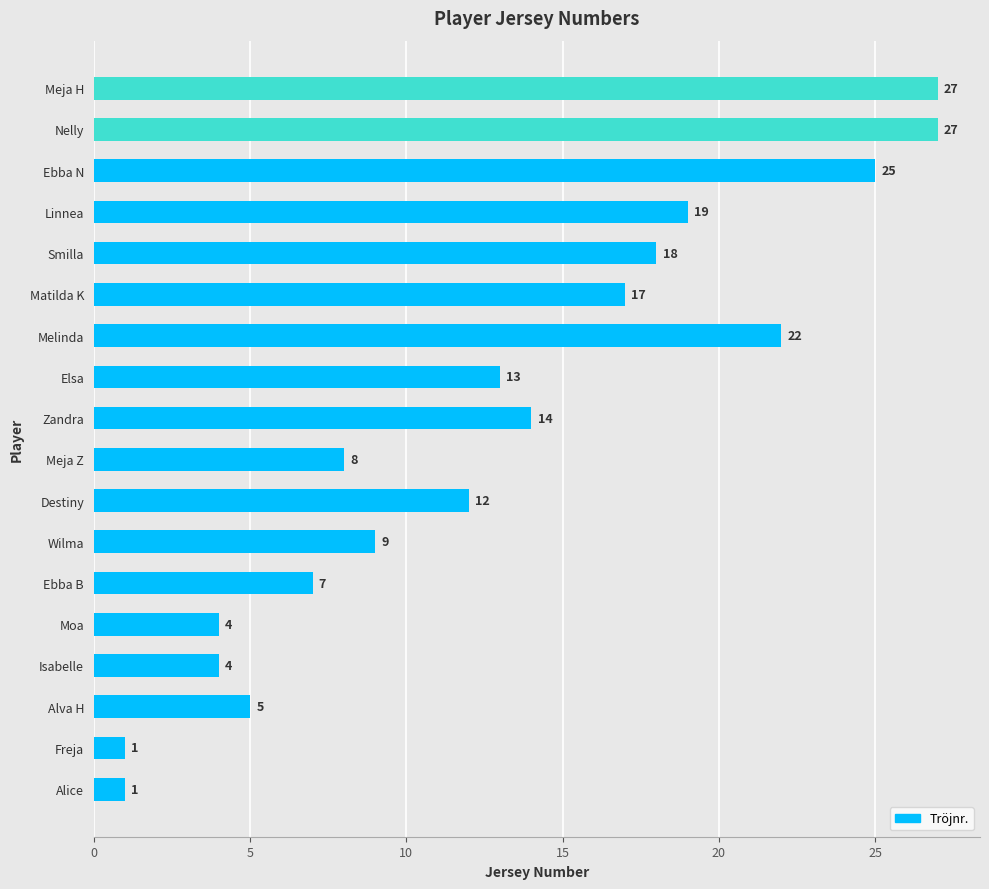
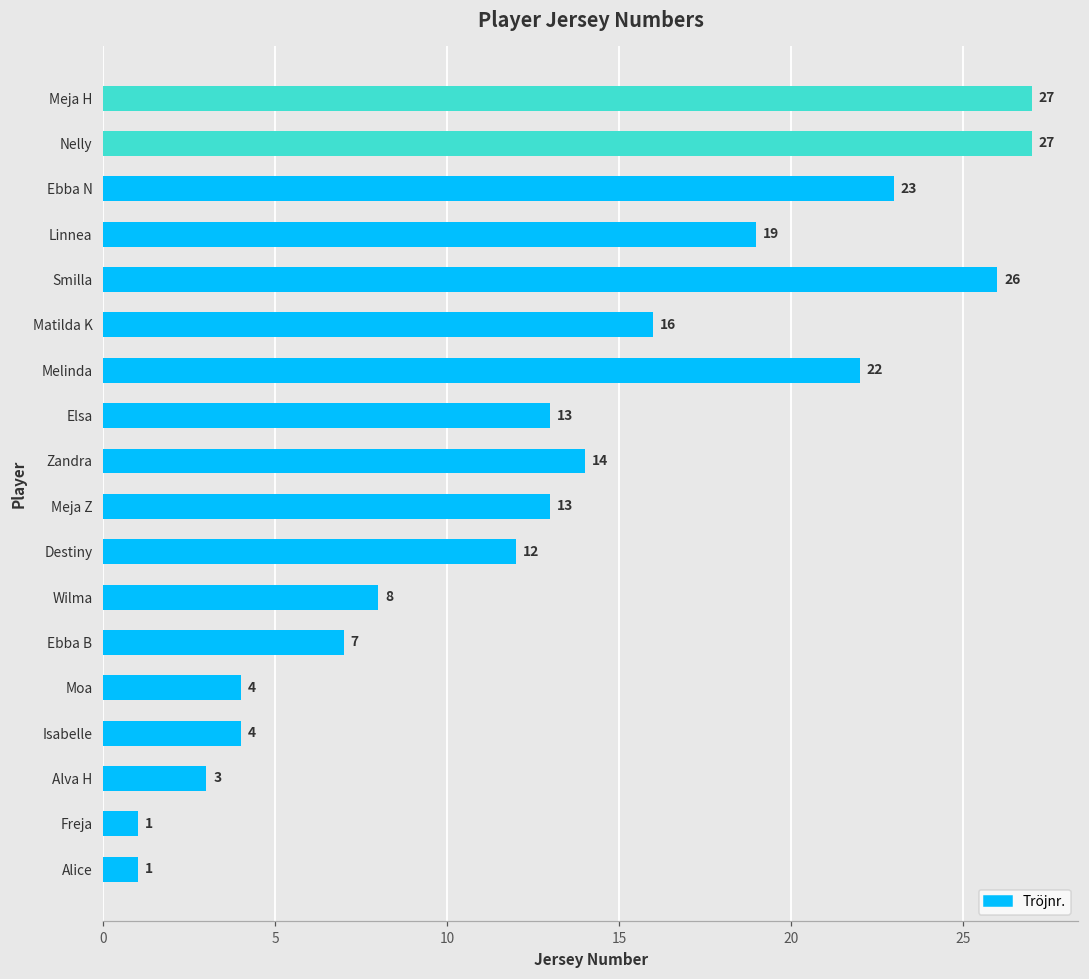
  {
    "Meja H": 27,
    "Nelly": 27,
-   "Ebba N": 25,
+   "Ebba N": 23,
    "Linnea": 19,
-   "Smilla": 18,
-   "Matilda K": 17,
+   "Smilla": 26,
+   "Matilda K": 16,
    "Melinda": 22,
    "Elsa": 13,
    "Zandra": 14,
-   "Meja Z": 8,
+   "Meja Z": 13,
    "Destiny": 12,
-   "Wilma": 9,
+   "Wilma": 8,
    "Ebba B": 7,
    "Moa": 4,
    "Isabelle": 4,
-   "Alva H": 5,
+   "Alva H": 3,
    "Freja": 1,
    "Alice": 1
  }
